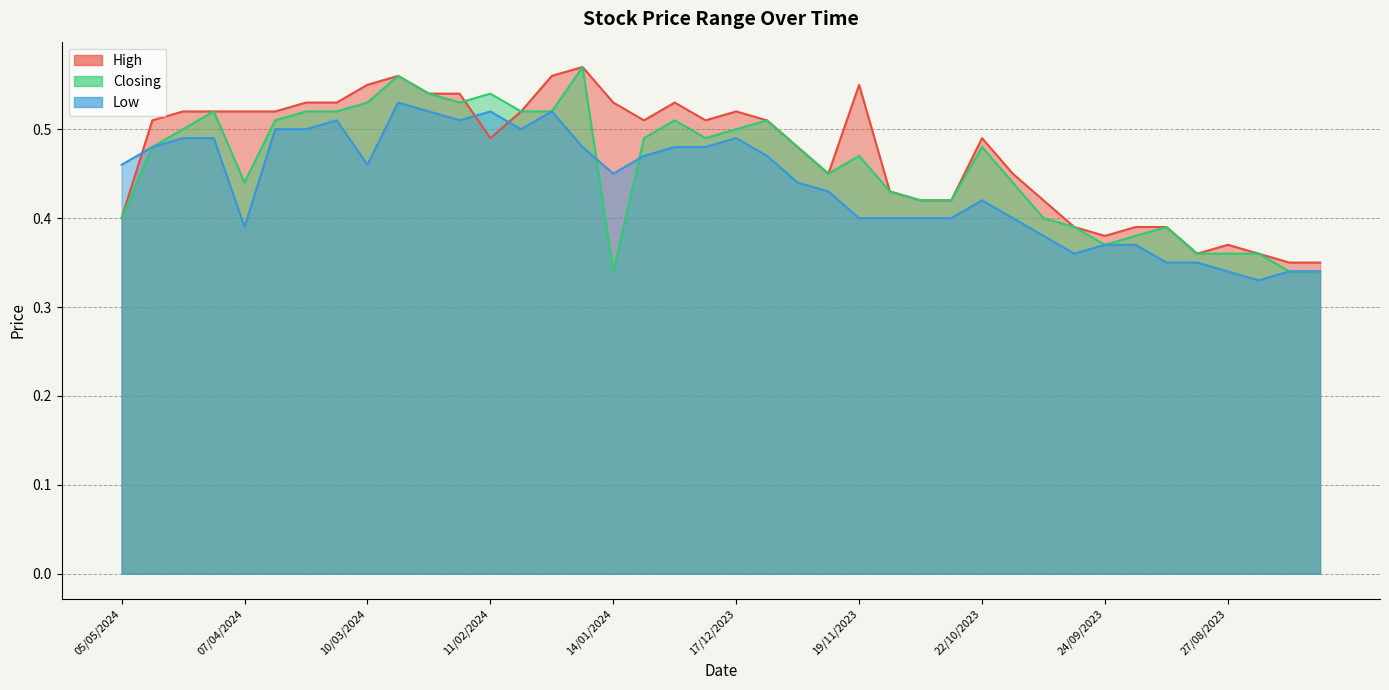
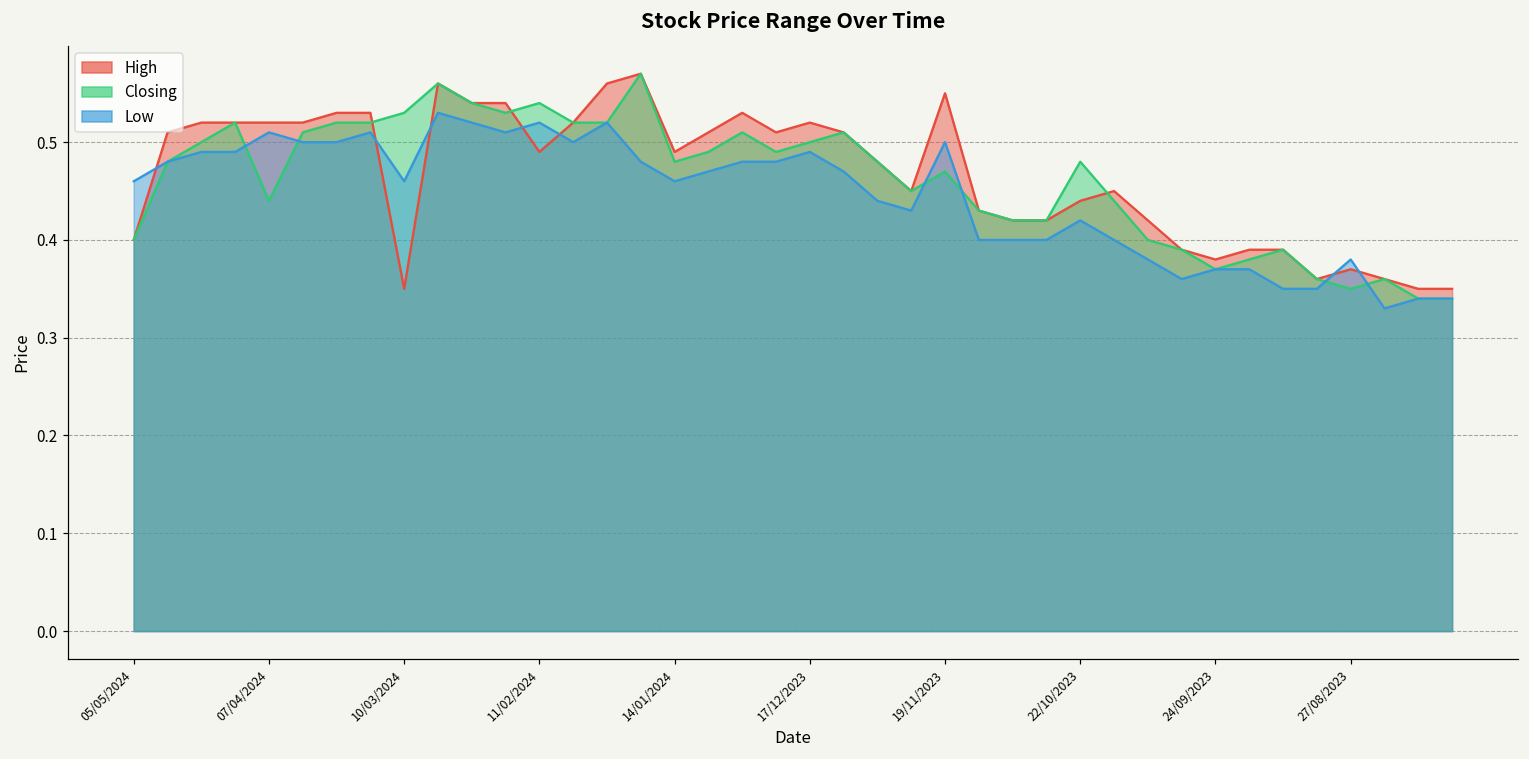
  {
    "High": {
      "07/04/2024": 0.52,
-     "10/03/2024": 0.55,
+     "10/03/2024": 0.35,
      "11/02/2024": 0.49,
-     "14/01/2024": 0.53,
+     "14/01/2024": 0.49,
      "17/12/2023": 0.52,
      "19/11/2023": 0.55,
-     "22/10/2023": 0.49,
+     "22/10/2023": 0.44,
      "24/09/2023": 0.38,
      "27/08/2023": 0.37
    },
    "Closing": {
      "07/04/2024": 0.44,
      "10/03/2024": 0.53,
      "11/02/2024": 0.54,
-     "14/01/2024": 0.34,
+     "14/01/2024": 0.48,
      "17/12/2023": 0.50,
      "19/11/2023": 0.47,
      "22/10/2023": 0.48,
-     "27/08/2023": 0.36
+     "27/08/2023": 0.35
    },
    "Low": {
      "05/05/2024": 0.46,
-     "07/04/2024": 0.39,
+     "07/04/2024": 0.51,
      "10/03/2024": 0.46,
      "11/02/2024": 0.52,
-     "14/01/2024": 0.45,
+     "14/01/2024": 0.46,
      "17/12/2023": 0.49,
-     "19/11/2023": 0.4,
+     "19/11/2023": 0.5,
      "22/10/2023": 0.42,
-     "27/08/2023": 0.34
+     "27/08/2023": 0.38
    }
  }
